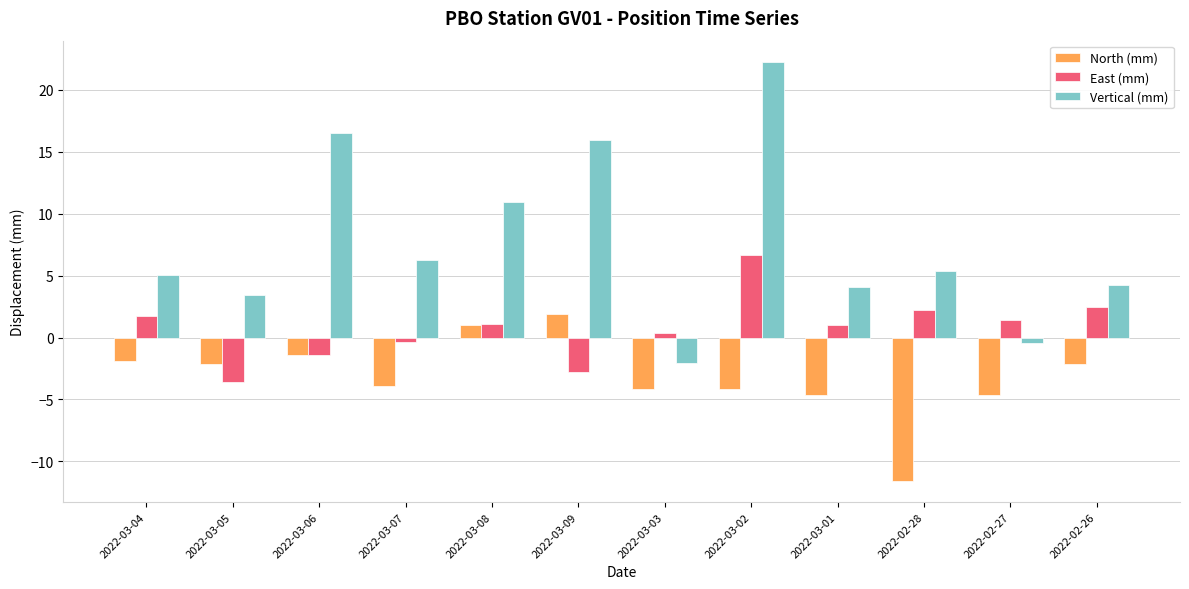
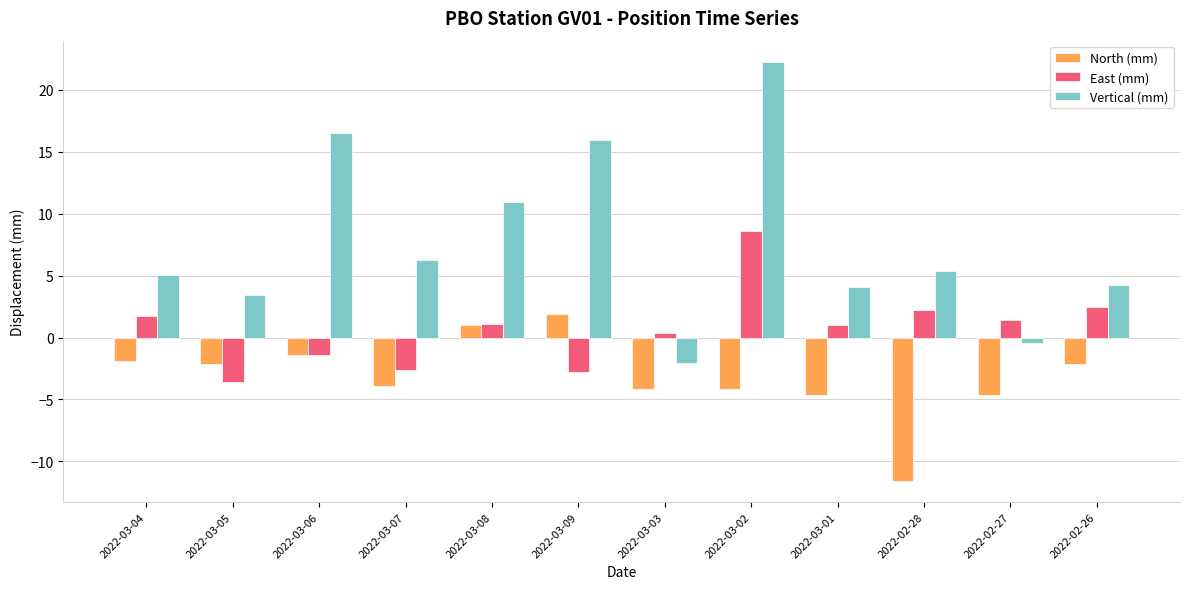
  {
    "North (mm)": {
      "2022-03-04": -1.9,
      "2022-03-05": -2.1,
      "2022-03-06": -1.4,
      "2022-03-07": -3.9,
      "2022-03-08": 1.0,
      "2022-03-09": 1.9,
      "2022-03-03": -4.2,
      "2022-03-02": -4.2,
      "2022-03-01": -4.6,
      "2022-02-28": -11.6,
      "2022-02-27": -4.6,
      "2022-02-26": -2.2
    },
    "East (mm)": {
      "2022-03-04": 1.8,
      "2022-03-05": -3.6,
      "2022-03-06": -1.4,
-     "2022-03-07": -0.3,
+     "2022-03-07": -2.6,
      "2022-03-08": 1.1,
      "2022-03-09": -2.8,
      "2022-03-03": 0.3,
-     "2022-03-02": 6.7,
+     "2022-03-02": 8.6,
      "2022-03-01": 1.0,
      "2022-02-28": 2.2,
      "2022-02-27": 1.4,
      "2022-02-26": 2.5
    },
    "Vertical (mm)": {
      "2022-03-04": 5.0,
      "2022-03-05": 3.4,
      "2022-03-06": 16.5,
      "2022-03-07": 6.3,
      "2022-03-08": 10.9,
      "2022-03-09": 15.9,
      "2022-03-03": -2.1,
      "2022-03-02": 22.3,
      "2022-03-01": 4.1,
      "2022-02-28": 5.4,
      "2022-02-27": -0.4,
      "2022-02-26": 4.3
    }
  }
